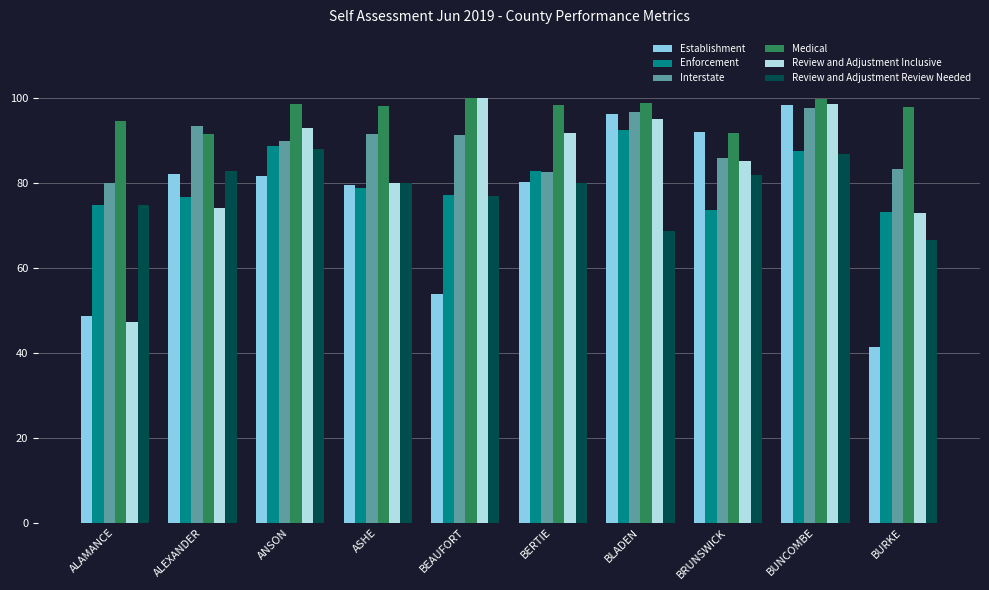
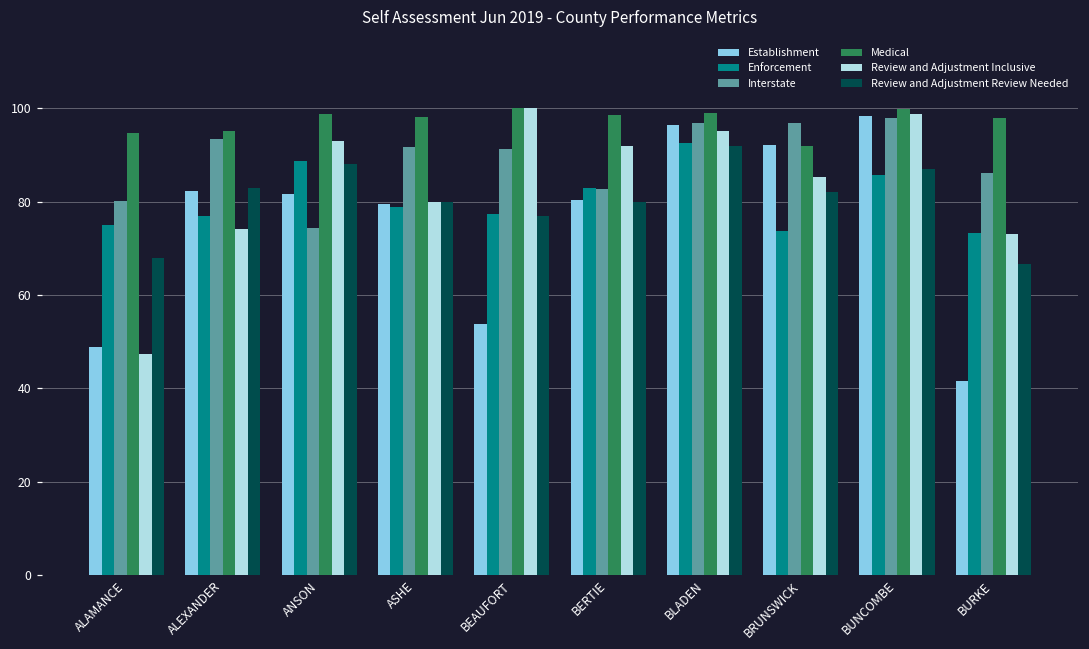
  {
    "Enforcement": {
      "ALAMANCE": 75,
      "ALEXANDER": 77,
      "ANSON": 89,
      "ASHE": 79,
      "BEAUFORT": 77,
      "BERTIE": 83,
      "BLADEN": 93,
      "BRUNSWICK": 74,
-     "BUNCOMBE": 88,
+     "BUNCOMBE": 86,
      "BURKE": 73
    },
    "Interstate": {
      "ALAMANCE": 80,
      "ALEXANDER": 93,
-     "ANSON": 90,
+     "ANSON": 74,
      "ASHE": 92,
      "BEAUFORT": 91,
      "BERTIE": 83,
      "BLADEN": 97,
-     "BRUNSWICK": 86,
+     "BRUNSWICK": 97,
      "BUNCOMBE": 98,
-     "BURKE": 83
+     "BURKE": 86
    },
    "Medical": {
      "ALAMANCE": 95,
-     "ALEXANDER": 92,
+     "ALEXANDER": 95,
      "ANSON": 99,
      "ASHE": 98,
      "BEAUFORT": 100,
      "BERTIE": 99,
      "BLADEN": 99,
      "BRUNSWICK": 92,
      "BUNCOMBE": 100,
      "BURKE": 98
    },
    "Review and Adjustment Review Needed": {
-     "ALAMANCE": 75,
+     "ALAMANCE": 68,
      "ALEXANDER": 83,
      "ANSON": 88,
      "ASHE": 80,
      "BEAUFORT": 77,
      "BERTIE": 80,
-     "BLADEN": 69,
+     "BLADEN": 92,
      "BRUNSWICK": 82,
      "BUNCOMBE": 87,
      "BURKE": 67
    }
  }
